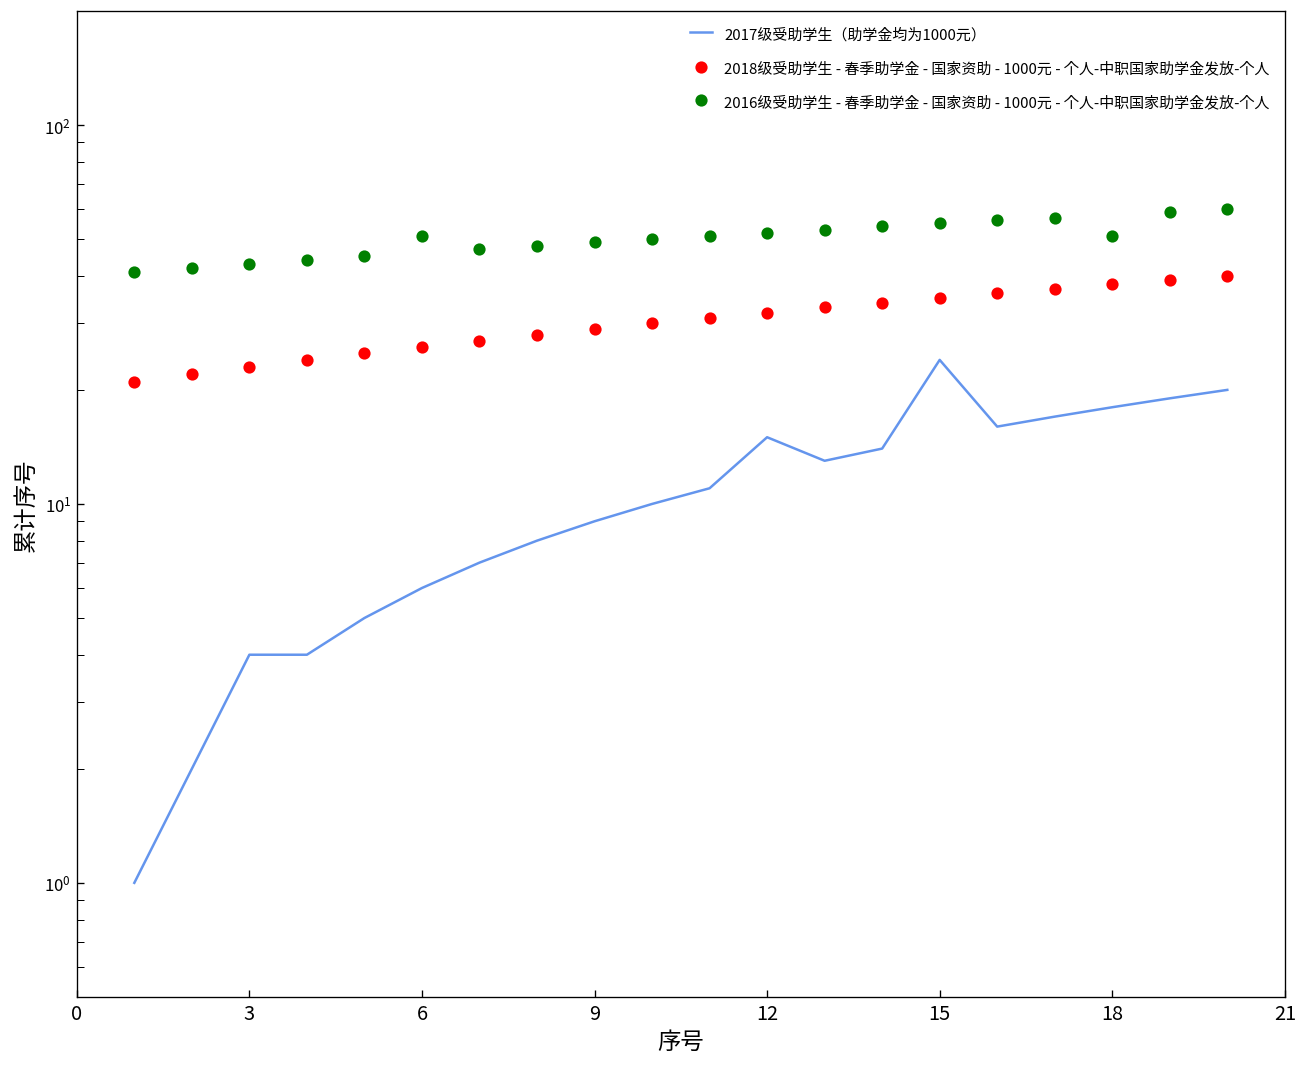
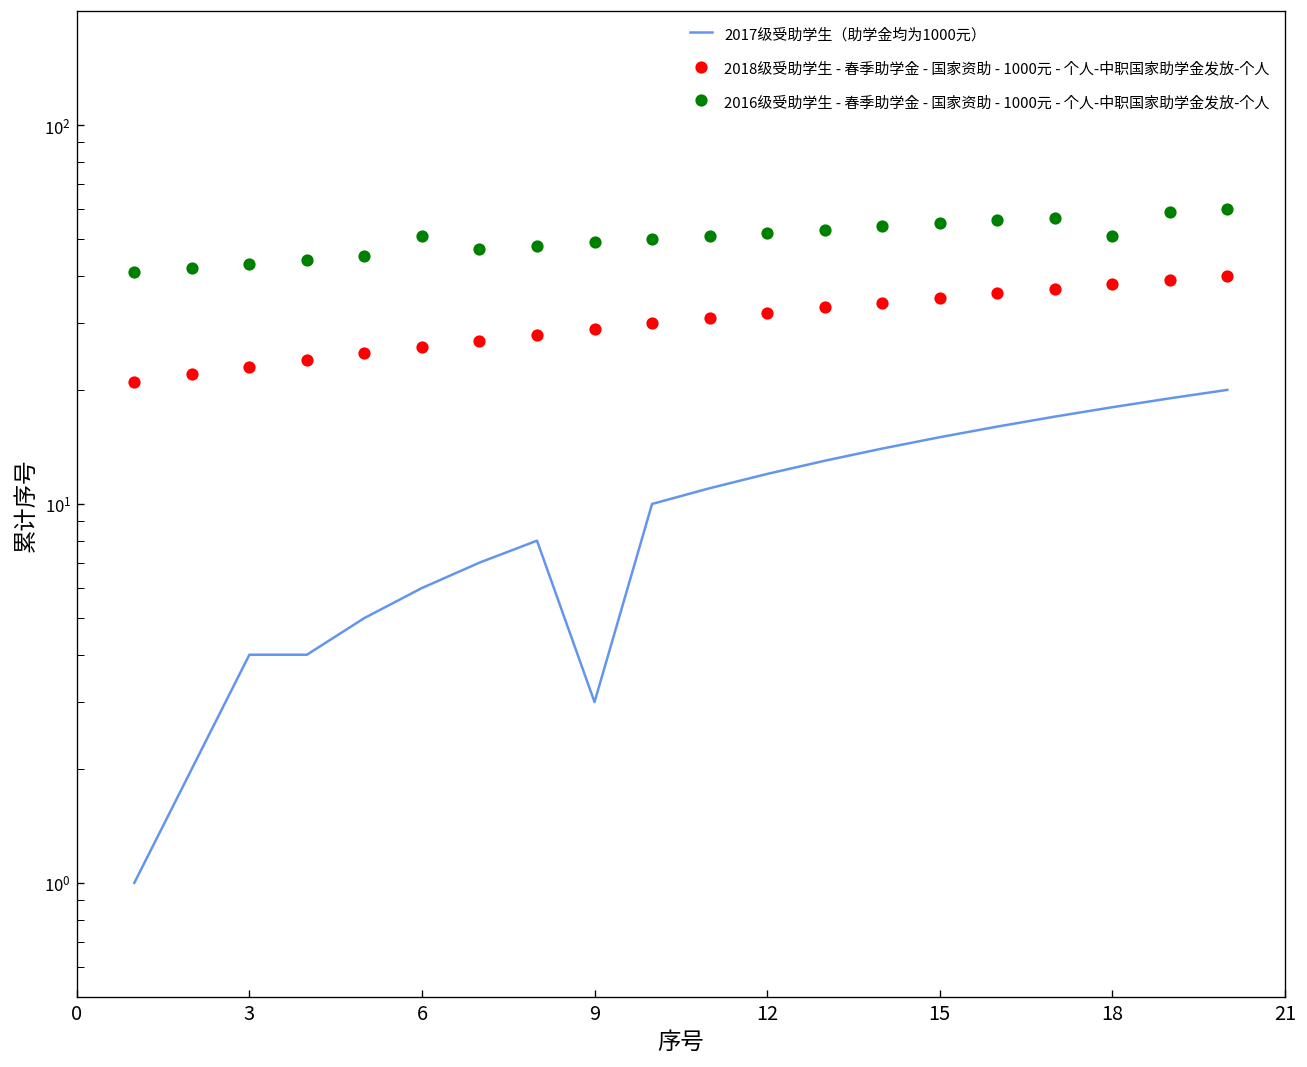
  {
    "2017级受助学生（助学金均为1000元）": {
      "3": 4,
      "6": 6,
-     "9": 9,
-     "12": 15,
-     "15": 24,
+     "9": 3,
+     "12": 12,
+     "15": 15,
      "18": 18
    }
  }
